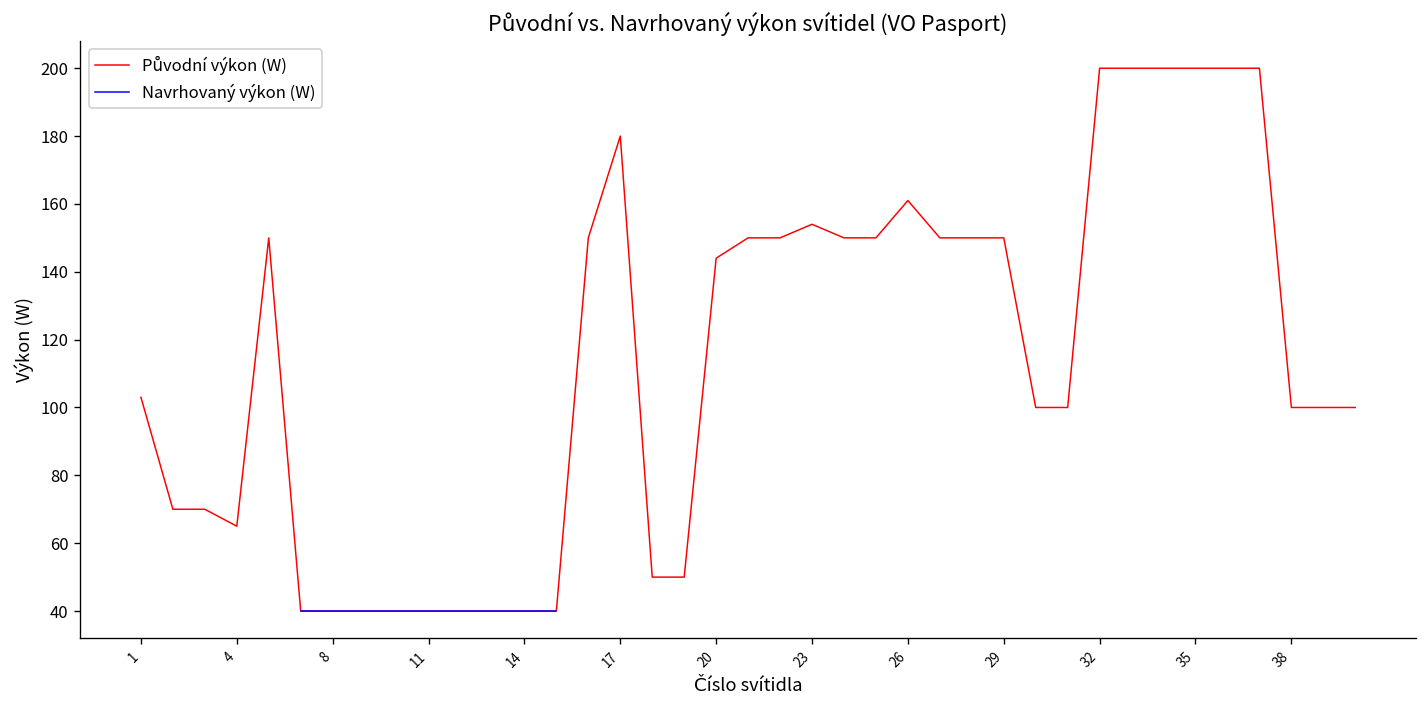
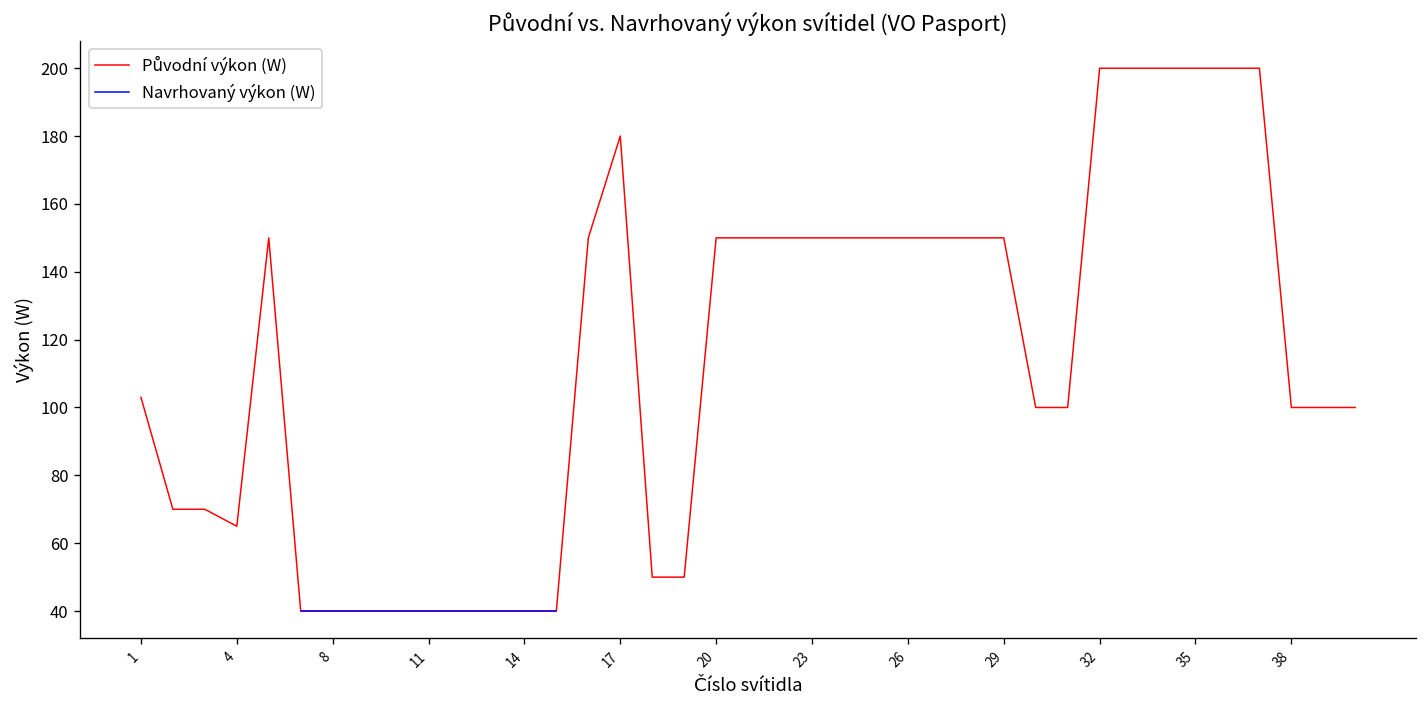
  {
    "Původní výkon (W)": {
      "1": 103,
      "4": 65,
      "17": 180,
-     "20": 144,
-     "23": 154,
-     "26": 161,
+     "20": 150,
+     "23": 150,
+     "26": 150,
      "29": 150,
      "32": 200,
      "35": 200,
      "38": 100
    }
  }
